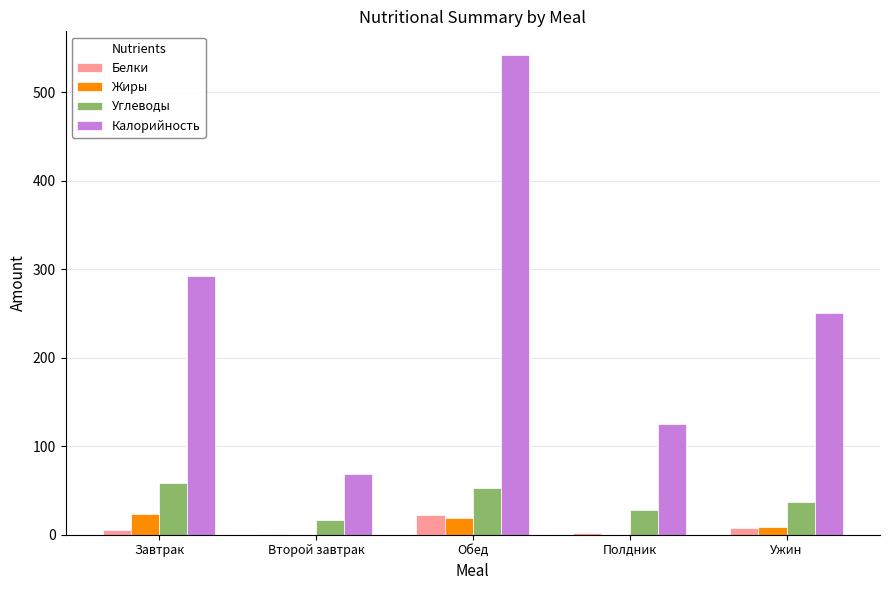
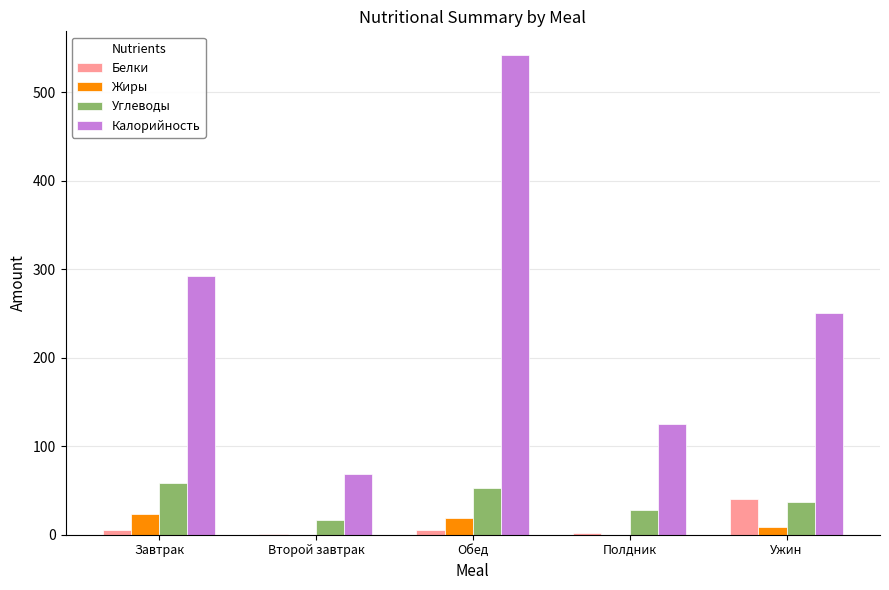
  {
    "Белки": {
      "Завтрак": 10,
-     "Обед": 20,
-     "Ужин": 10
+     "Обед": 10,
+     "Ужин": 40
    },
    "Жиры": {
      "Завтрак": 20,
      "Обед": 20,
      "Ужин": 10
    },
    "Углеводы": {
      "Завтрак": 60,
      "Второй завтрак": 20,
      "Обед": 50,
      "Полдник": 30,
      "Ужин": 40
    },
    "Калорийность": {
      "Завтрак": 290,
      "Второй завтрак": 70,
      "Обед": 540,
      "Полдник": 120,
      "Ужин": 250
    }
  }
